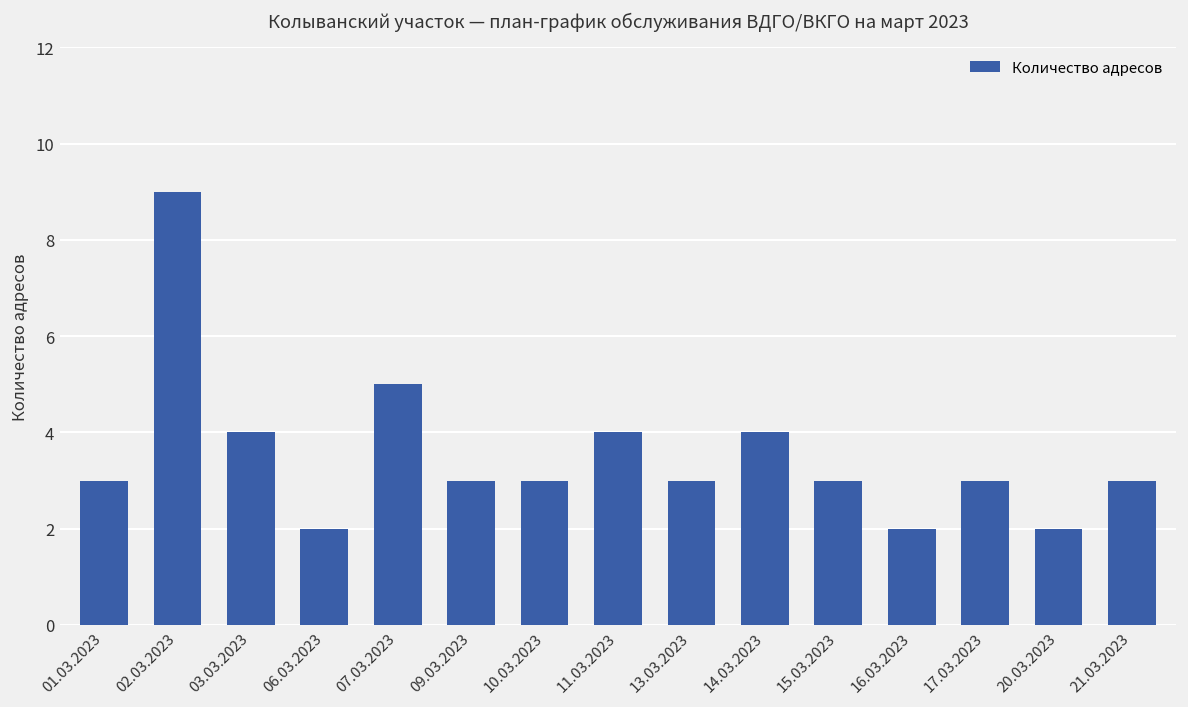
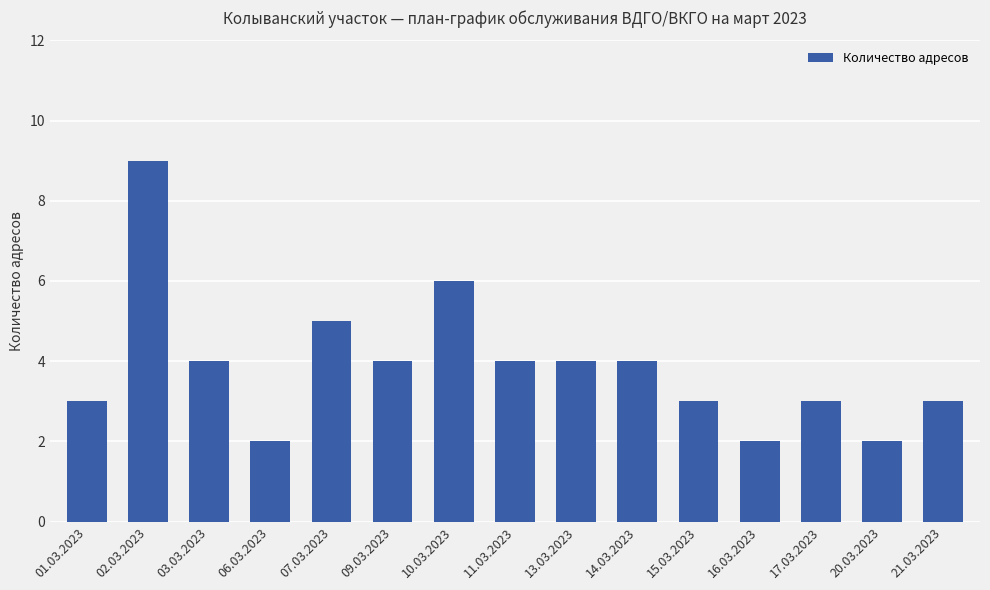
  {
    "01.03.2023": 3,
    "02.03.2023": 9,
    "03.03.2023": 4,
    "06.03.2023": 2,
    "07.03.2023": 5,
-   "09.03.2023": 3,
-   "10.03.2023": 3,
+   "09.03.2023": 4,
+   "10.03.2023": 6,
    "11.03.2023": 4,
-   "13.03.2023": 3,
+   "13.03.2023": 4,
    "14.03.2023": 4,
    "15.03.2023": 3,
    "16.03.2023": 2,
    "17.03.2023": 3,
    "20.03.2023": 2,
    "21.03.2023": 3
  }
